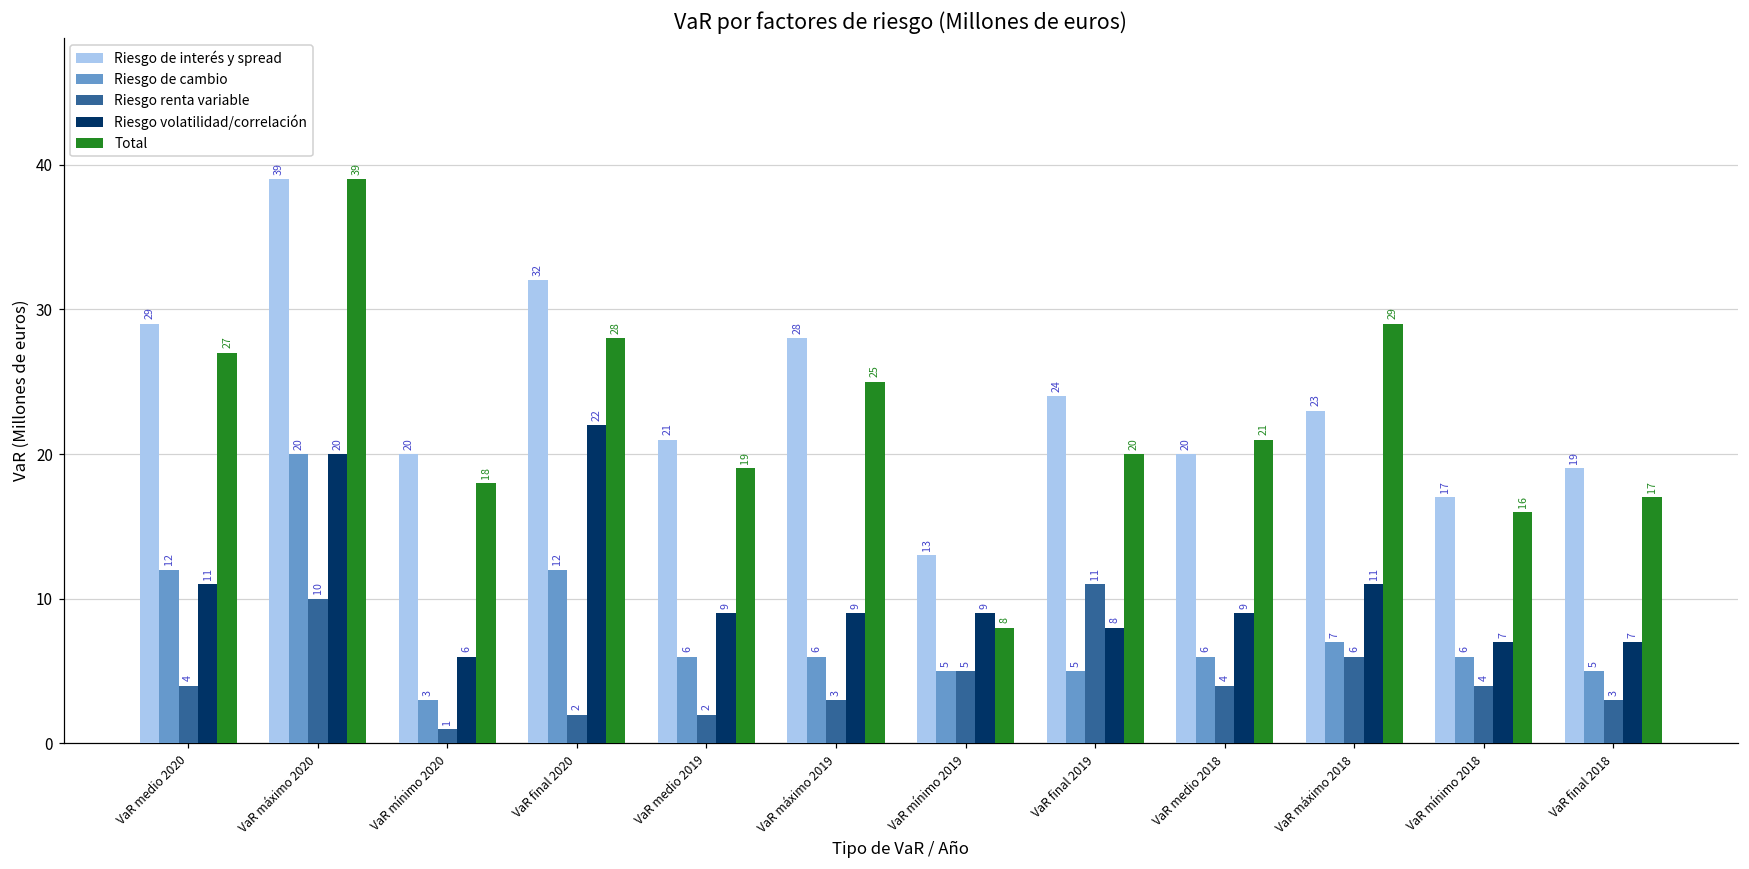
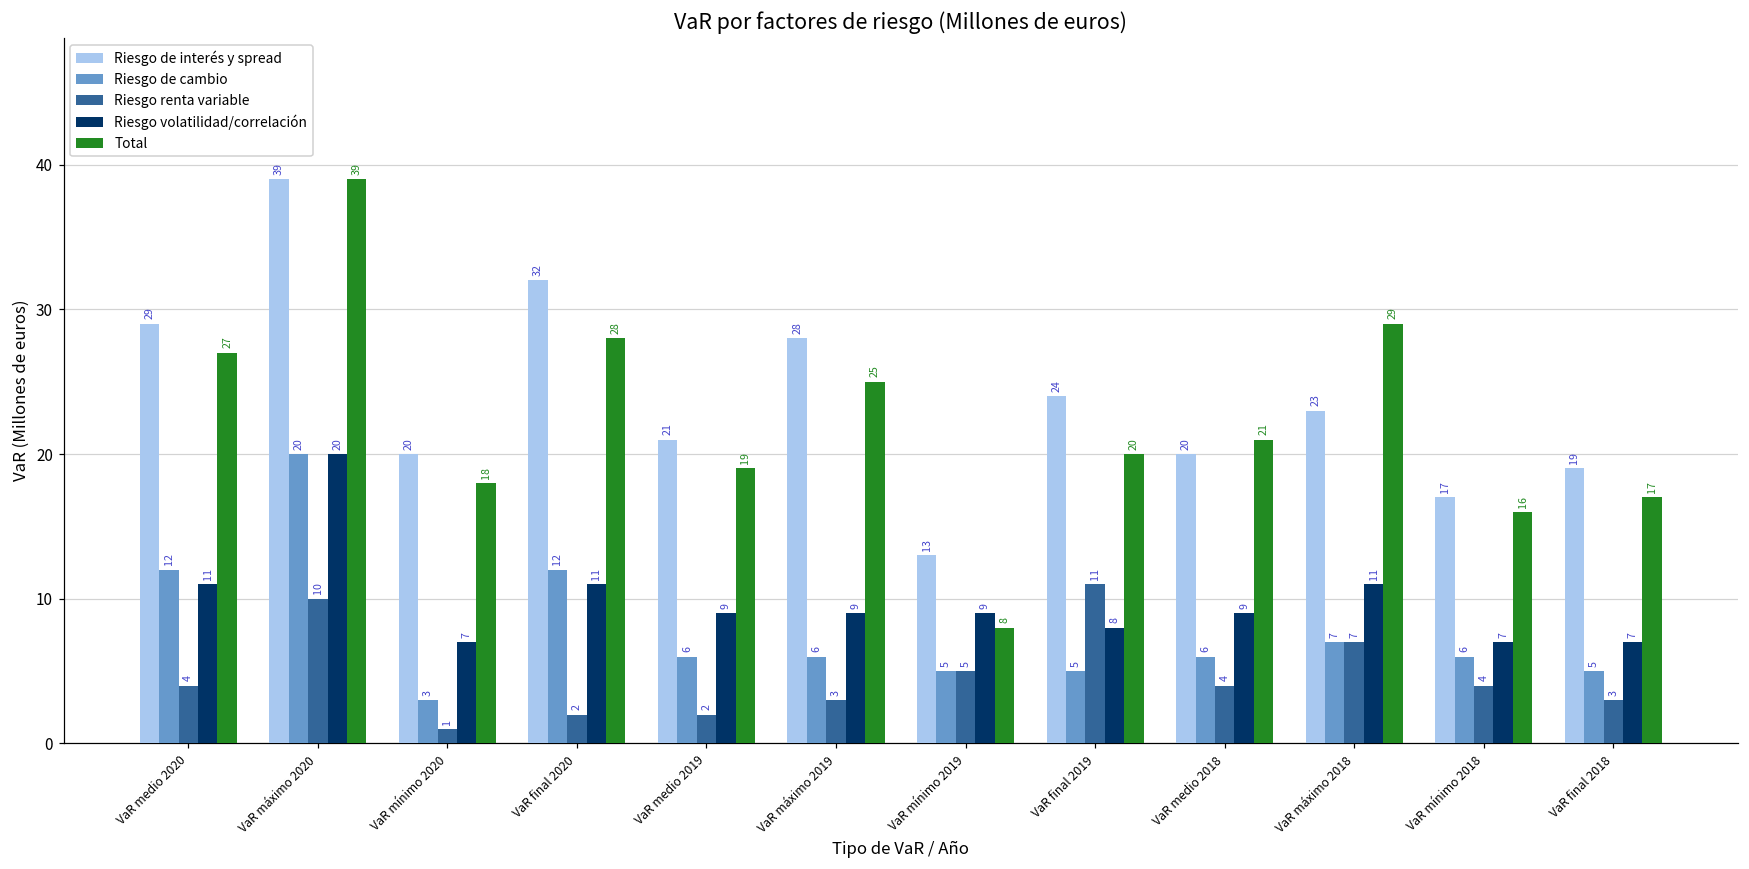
  {
    "Riesgo de interés y spread": {
      "VaR medio 2020": 29,
      "VaR máximo 2020": 39,
      "VaR mínimo 2020": 20,
      "VaR final 2020": 32,
      "VaR medio 2019": 21,
      "VaR máximo 2019": 28,
      "VaR mínimo 2019": 13,
      "VaR final 2019": 24,
      "VaR medio 2018": 20,
      "VaR máximo 2018": 23,
      "VaR mínimo 2018": 17,
      "VaR final 2018": 19
    },
    "Riesgo de cambio": {
      "VaR medio 2020": 12,
      "VaR máximo 2020": 20,
      "VaR mínimo 2020": 3,
      "VaR final 2020": 12,
      "VaR medio 2019": 6,
      "VaR máximo 2019": 6,
      "VaR mínimo 2019": 5,
      "VaR final 2019": 5,
      "VaR medio 2018": 6,
      "VaR máximo 2018": 7,
      "VaR mínimo 2018": 6,
      "VaR final 2018": 5
    },
    "Riesgo renta variable": {
      "VaR medio 2020": 4,
      "VaR máximo 2020": 10,
      "VaR mínimo 2020": 1,
      "VaR final 2020": 2,
      "VaR medio 2019": 2,
      "VaR máximo 2019": 3,
      "VaR mínimo 2019": 5,
      "VaR final 2019": 11,
      "VaR medio 2018": 4,
-     "VaR máximo 2018": 6,
+     "VaR máximo 2018": 7,
      "VaR mínimo 2018": 4,
      "VaR final 2018": 3
    },
    "Riesgo volatilidad/correlación": {
      "VaR medio 2020": 11,
      "VaR máximo 2020": 20,
-     "VaR mínimo 2020": 6,
-     "VaR final 2020": 22,
+     "VaR mínimo 2020": 7,
+     "VaR final 2020": 11,
      "VaR medio 2019": 9,
      "VaR máximo 2019": 9,
      "VaR mínimo 2019": 9,
      "VaR final 2019": 8,
      "VaR medio 2018": 9,
      "VaR máximo 2018": 11,
      "VaR mínimo 2018": 7,
      "VaR final 2018": 7
    },
    "Total": {
      "VaR medio 2020": 27,
      "VaR máximo 2020": 39,
      "VaR mínimo 2020": 18,
      "VaR final 2020": 28,
      "VaR medio 2019": 19,
      "VaR máximo 2019": 25,
      "VaR mínimo 2019": 8,
      "VaR final 2019": 20,
      "VaR medio 2018": 21,
      "VaR máximo 2018": 29,
      "VaR mínimo 2018": 16,
      "VaR final 2018": 17
    }
  }
